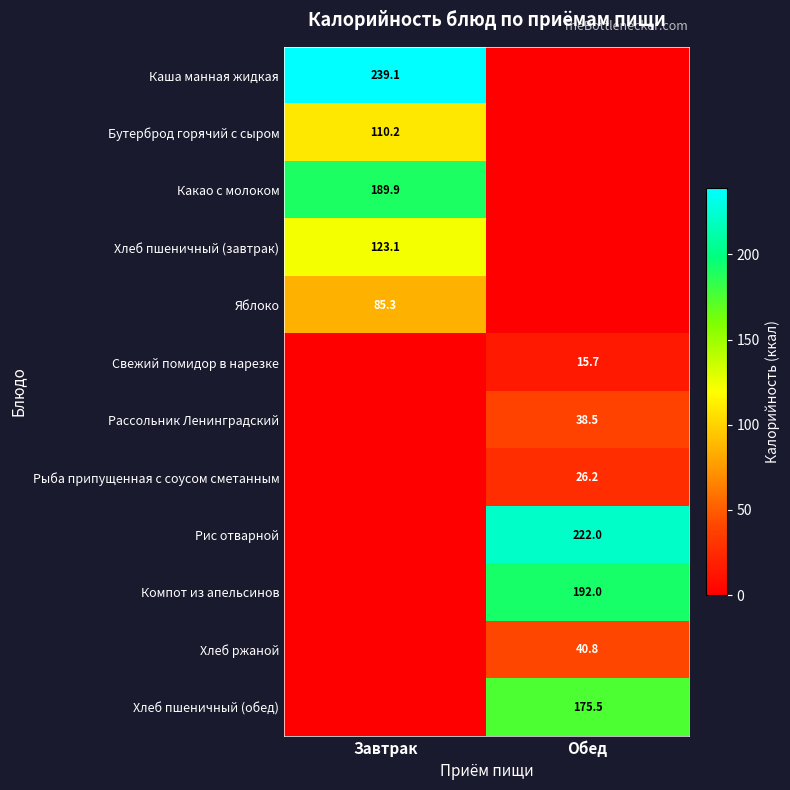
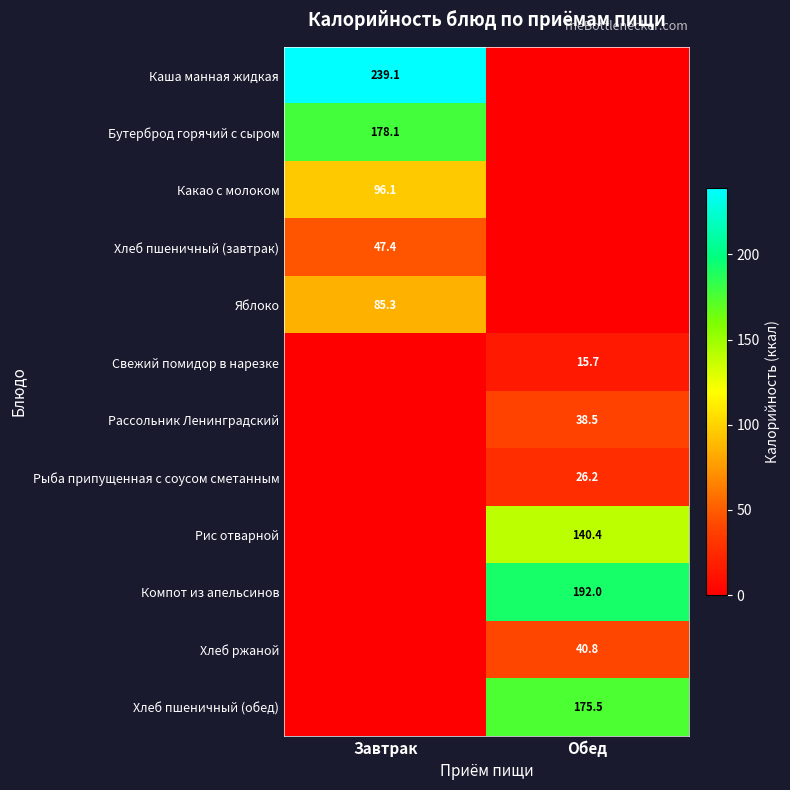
  {
    "Каша манная жидкая": {
      "Завтрак": 239.1
    },
    "Бутерброд горячий с сыром": {
-     "Завтрак": 110.2
+     "Завтрак": 178.1
    },
    "Какао с молоком": {
-     "Завтрак": 189.9
+     "Завтрак": 96.1
    },
    "Хлеб пшеничный (завтрак)": {
-     "Завтрак": 123.1
+     "Завтрак": 47.4
    },
    "Яблоко": {
      "Завтрак": 85.3
    },
    "Свежий помидор в нарезке": {
      "Обед": 15.7
    },
    "Рассольник Ленинградский": {
      "Обед": 38.5
    },
    "Рыба припущенная с соусом сметанным": {
      "Обед": 26.2
    },
    "Рис отварной": {
-     "Обед": 222.0
+     "Обед": 140.4
    },
    "Компот из апельсинов": {
      "Обед": 192.0
    },
    "Хлеб ржаной": {
      "Обед": 40.8
    },
    "Хлеб пшеничный (обед)": {
      "Обед": 175.5
    }
  }
